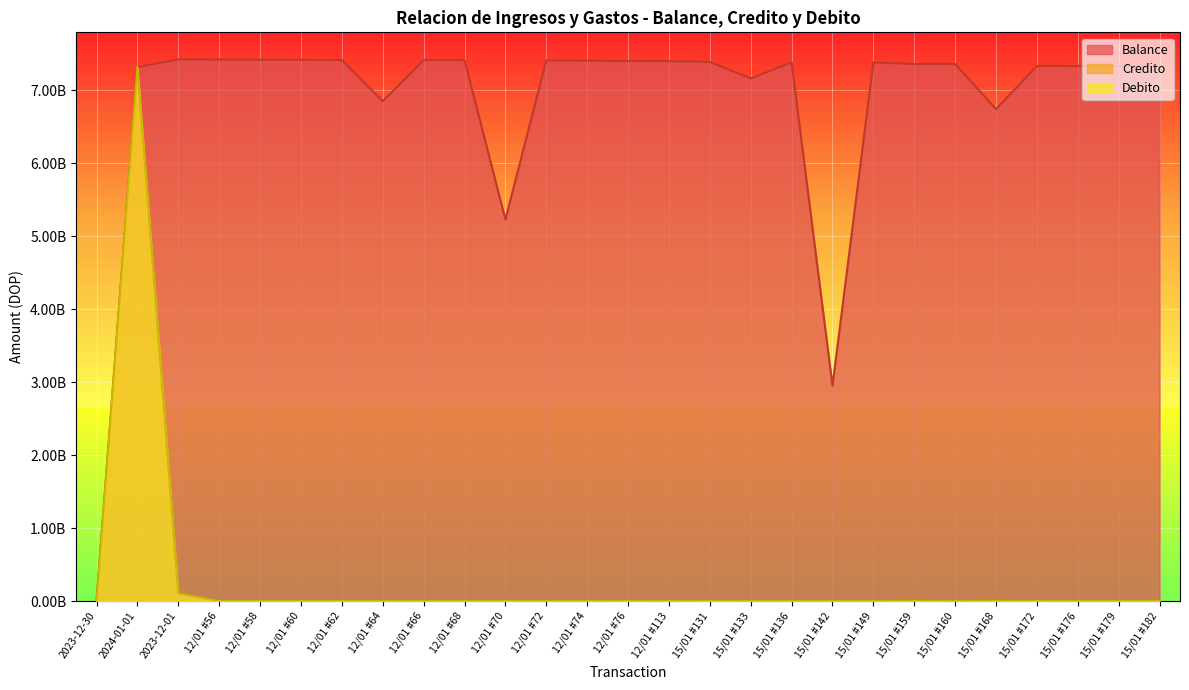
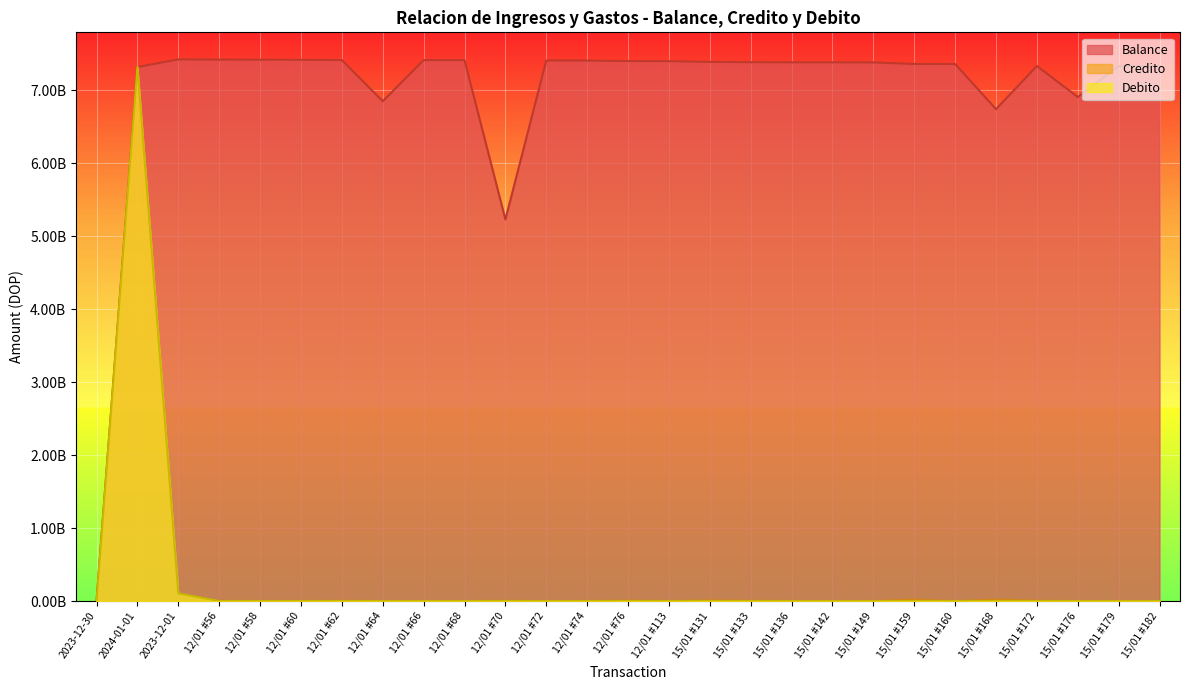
  {
    "Balance": {
      "2023-12-01": 7400000000,
      "12/01 #56": 7400000000,
      "12/01 #58": 7400000000,
      "12/01 #60": 7400000000,
      "12/01 #62": 7400000000,
      "12/01 #64": 6900000000,
      "12/01 #66": 7400000000,
      "12/01 #68": 7400000000,
      "12/01 #70": 5200000000,
      "12/01 #72": 7400000000,
      "12/01 #74": 7400000000,
      "12/01 #76": 7400000000,
      "12/01 #113": 7400000000,
      "15/01 #131": 7400000000,
-     "15/01 #133": 7200000000,
+     "15/01 #133": 7400000000,
      "15/01 #136": 7400000000,
-     "15/01 #142": 3000000000,
+     "15/01 #142": 7400000000,
      "15/01 #149": 7400000000,
      "15/01 #159": 7400000000,
      "15/01 #160": 7400000000,
      "15/01 #168": 6700000000,
      "15/01 #172": 7300000000,
-     "15/01 #176": 7300000000
+     "15/01 #176": 6900000000
    },
    "Credito": {
      "2024-01-01": 0,
      "2023-12-01": 0
    },
    "Debito": {
      "2023-12-01": 100000000
    }
  }
